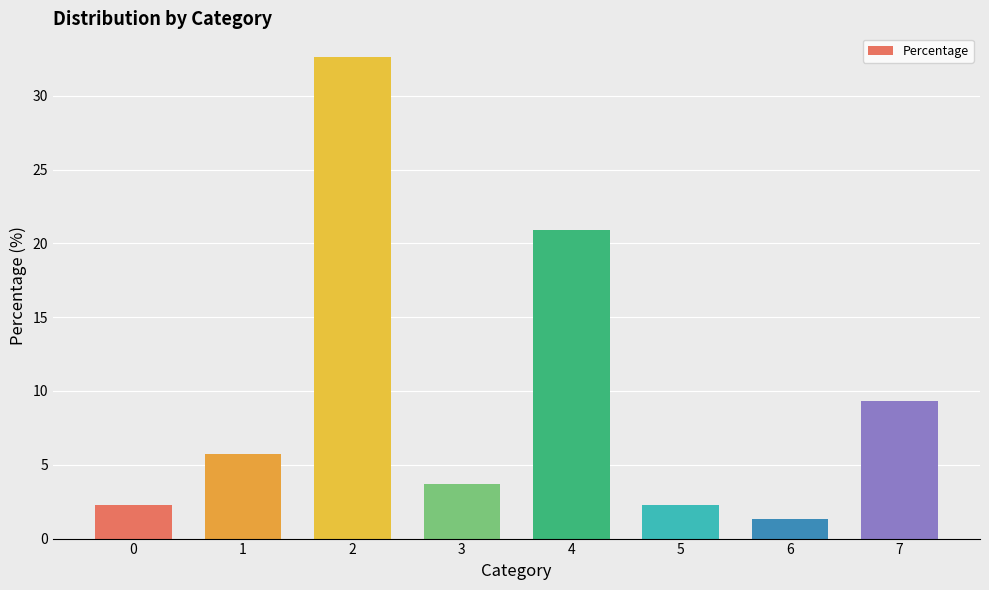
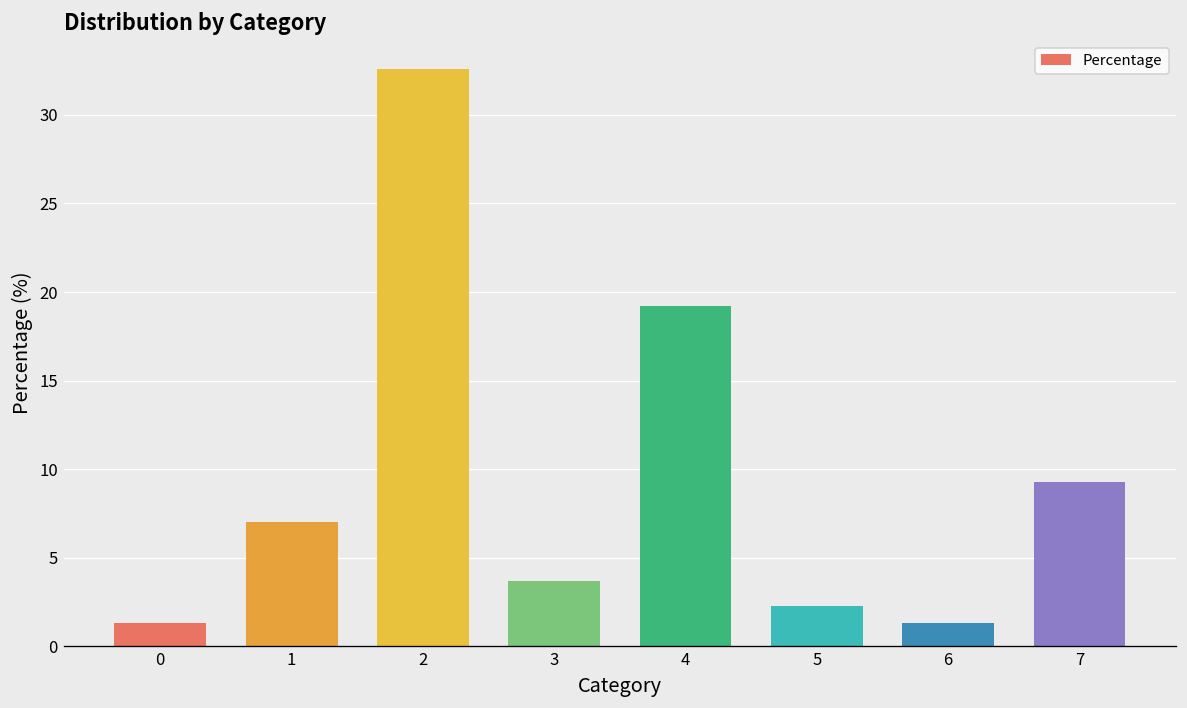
  {
-   "0": 2.3,
-   "1": 5.7,
+   "0": 1.3,
+   "1": 7.0,
    "2": 32.6,
    "3": 3.7,
-   "4": 20.9,
+   "4": 19.2,
    "5": 2.3,
    "6": 1.3,
    "7": 9.3
  }
